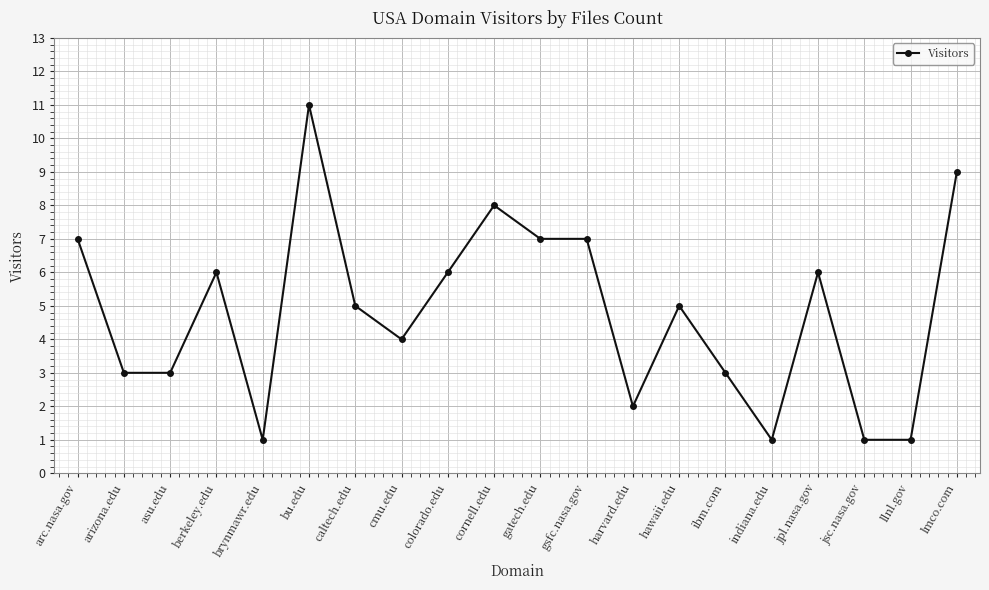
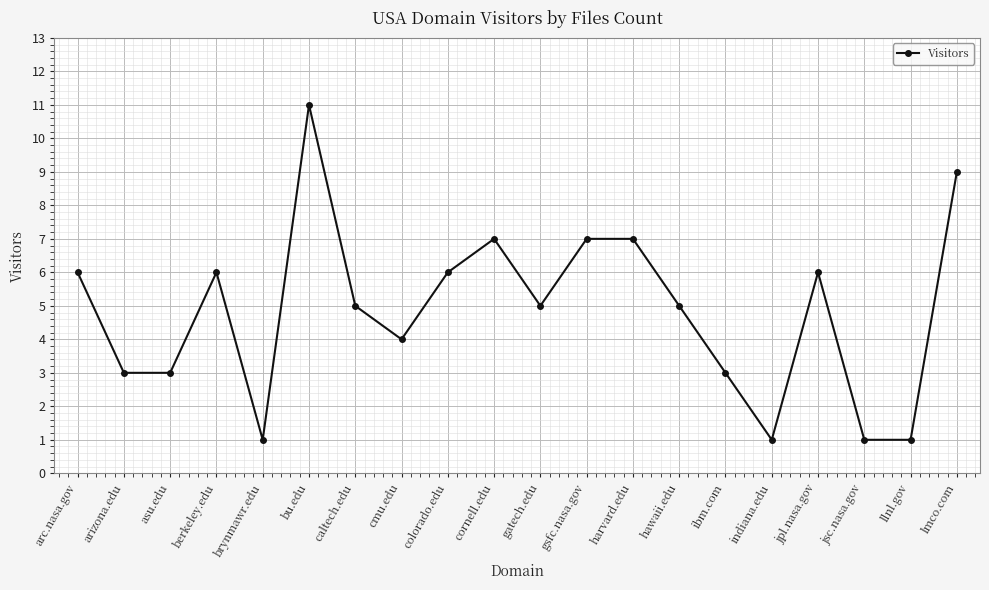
  {
-   "arc.nasa.gov": 7,
+   "arc.nasa.gov": 6,
    "arizona.edu": 3,
    "asu.edu": 3,
    "berkeley.edu": 6,
    "brynmawr.edu": 1,
    "bu.edu": 11,
    "caltech.edu": 5,
    "cmu.edu": 4,
    "colorado.edu": 6,
-   "cornell.edu": 8,
-   "gatech.edu": 7,
+   "cornell.edu": 7,
+   "gatech.edu": 5,
    "gsfc.nasa.gov": 7,
-   "harvard.edu": 2,
+   "harvard.edu": 7,
    "hawaii.edu": 5,
    "ibm.com": 3,
    "indiana.edu": 1,
    "jpl.nasa.gov": 6,
    "jsc.nasa.gov": 1,
    "llnl.gov": 1,
    "lmco.com": 9
  }
